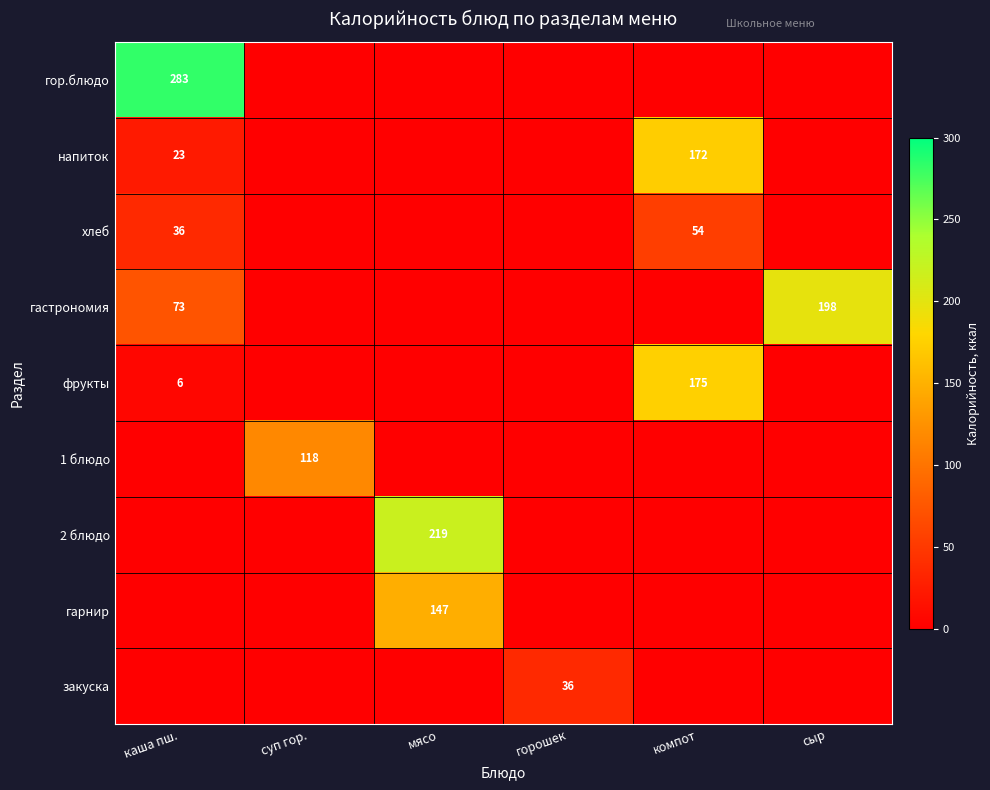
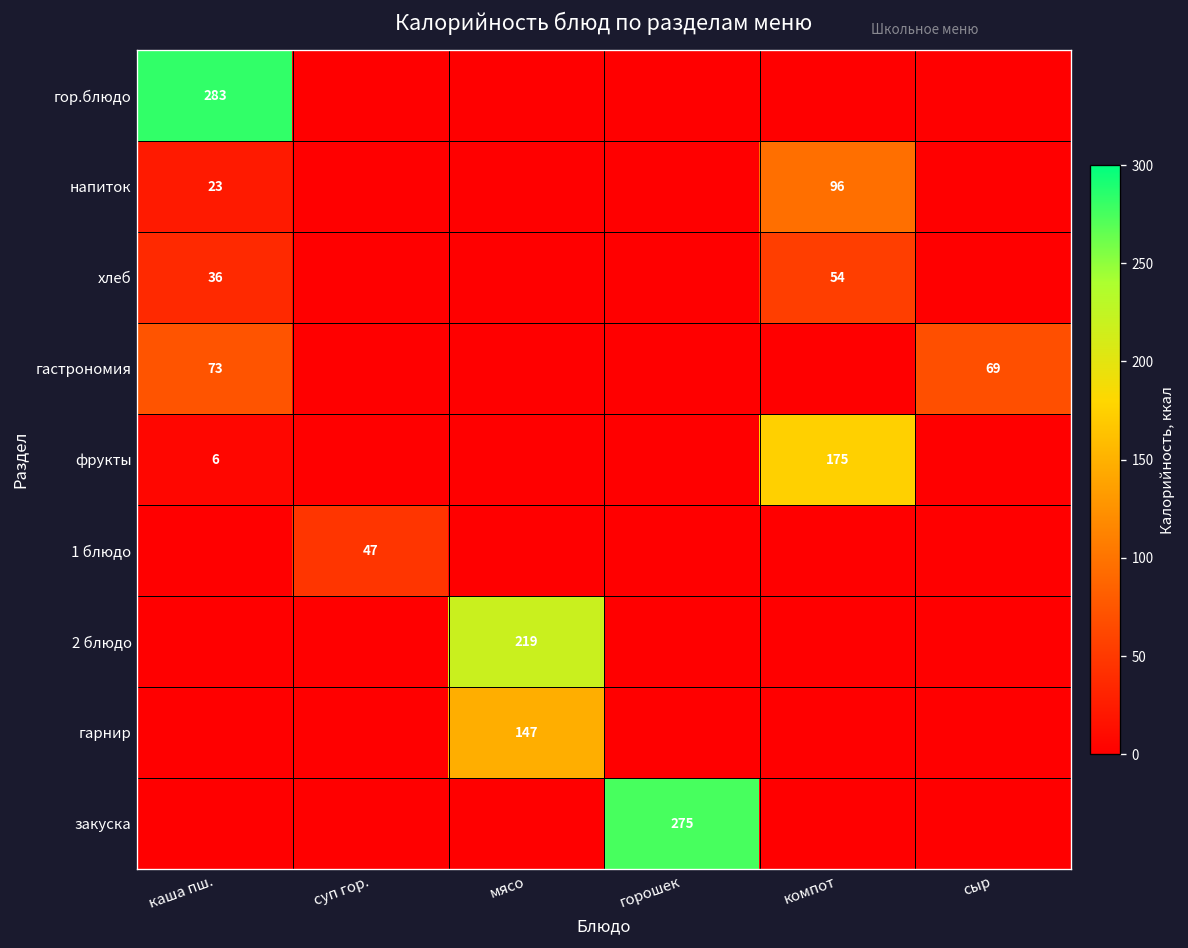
  {
    "гор.блюдо": {
      "каша пш.": 283
    },
    "напиток": {
      "каша пш.": 23,
-     "компот": 172
+     "компот": 96
    },
    "хлеб": {
      "каша пш.": 36,
      "компот": 54
    },
    "гастрономия": {
      "каша пш.": 73,
-     "сыр": 198
+     "сыр": 69
    },
    "фрукты": {
      "каша пш.": 6,
      "компот": 175
    },
    "1 блюдо": {
-     "суп гор.": 118
+     "суп гор.": 47
    },
    "2 блюдо": {
      "мясо": 219
    },
    "гарнир": {
      "мясо": 147
    },
    "закуска": {
-     "горошек": 36
+     "горошек": 275
    }
  }
